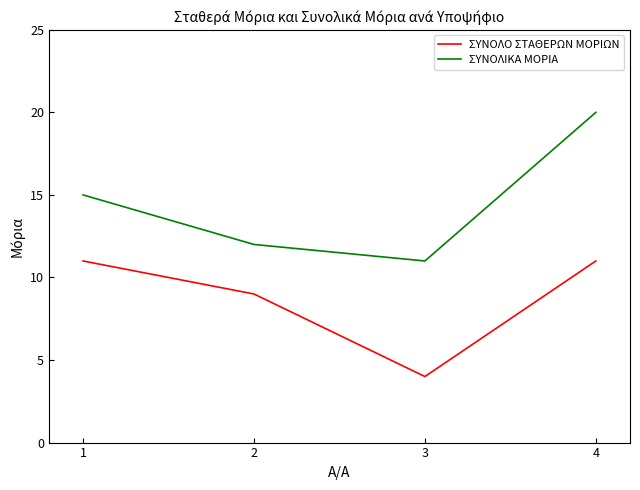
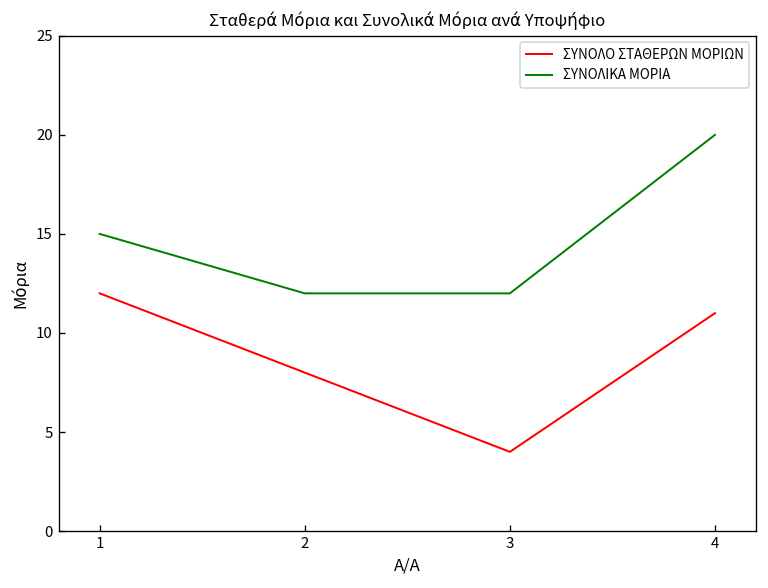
  {
    "ΣΥΝΟΛΟ ΣΤΑΘΕΡΩΝ ΜΟΡΙΩΝ": {
-     "1": 11,
-     "2": 9,
+     "1": 12,
+     "2": 8,
      "3": 4,
      "4": 11
    },
    "ΣΥΝΟΛΙΚΑ ΜΟΡΙΑ": {
      "1": 15,
      "2": 12,
-     "3": 11,
+     "3": 12,
      "4": 20
    }
  }
